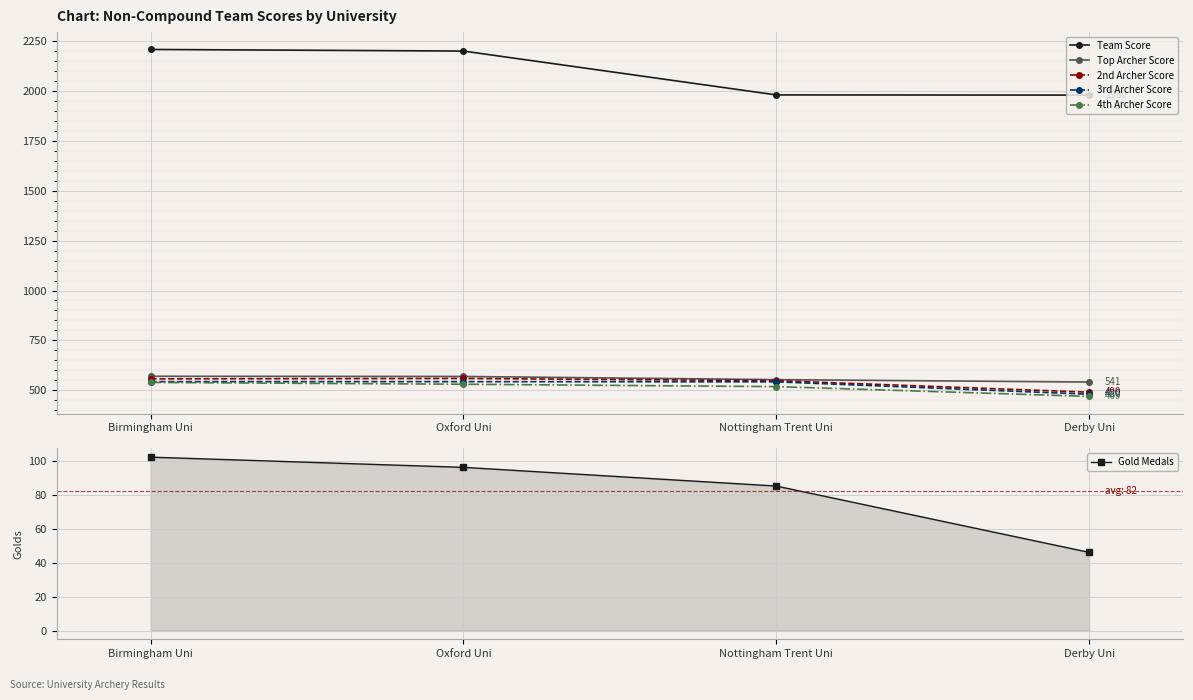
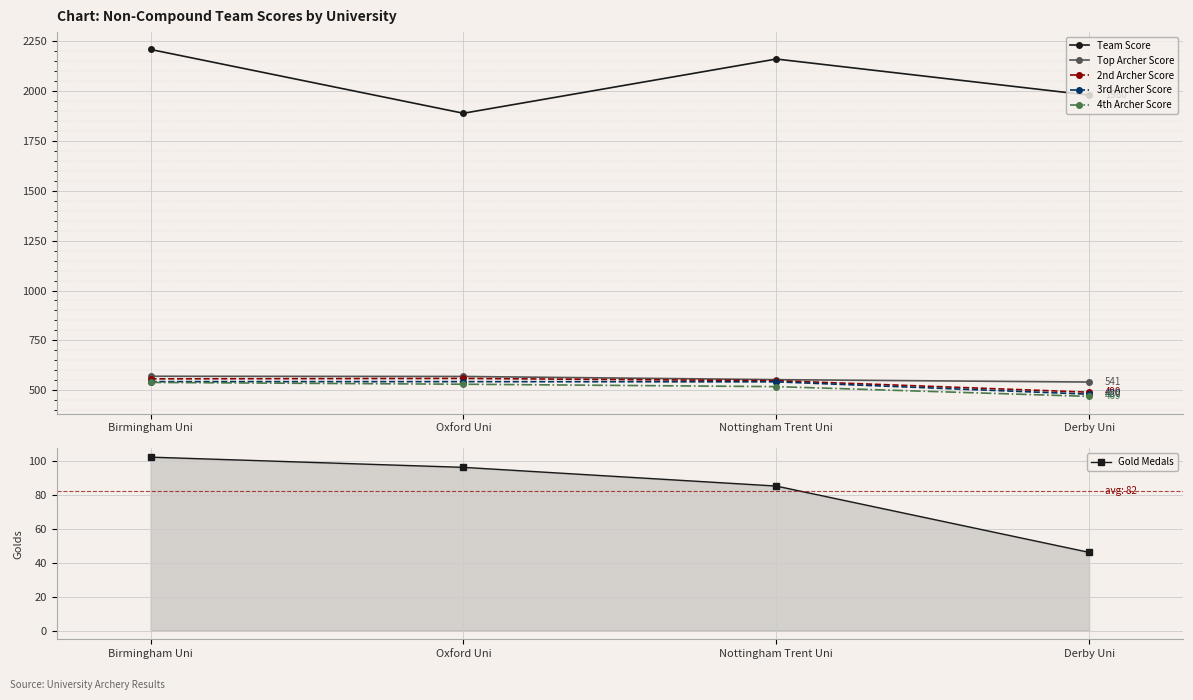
  {
    "Chart: Non-Compound Team Scores by University": {
      "Team Score": {
        "Birmingham Uni": 2210,
-       "Oxford Uni": 2200,
-       "Nottingham Trent Uni": 1980
+       "Oxford Uni": 1890,
+       "Nottingham Trent Uni": 2160
      },
      "3rd Archer Score": {
        "Oxford Uni": 540
      }
    }
  }
